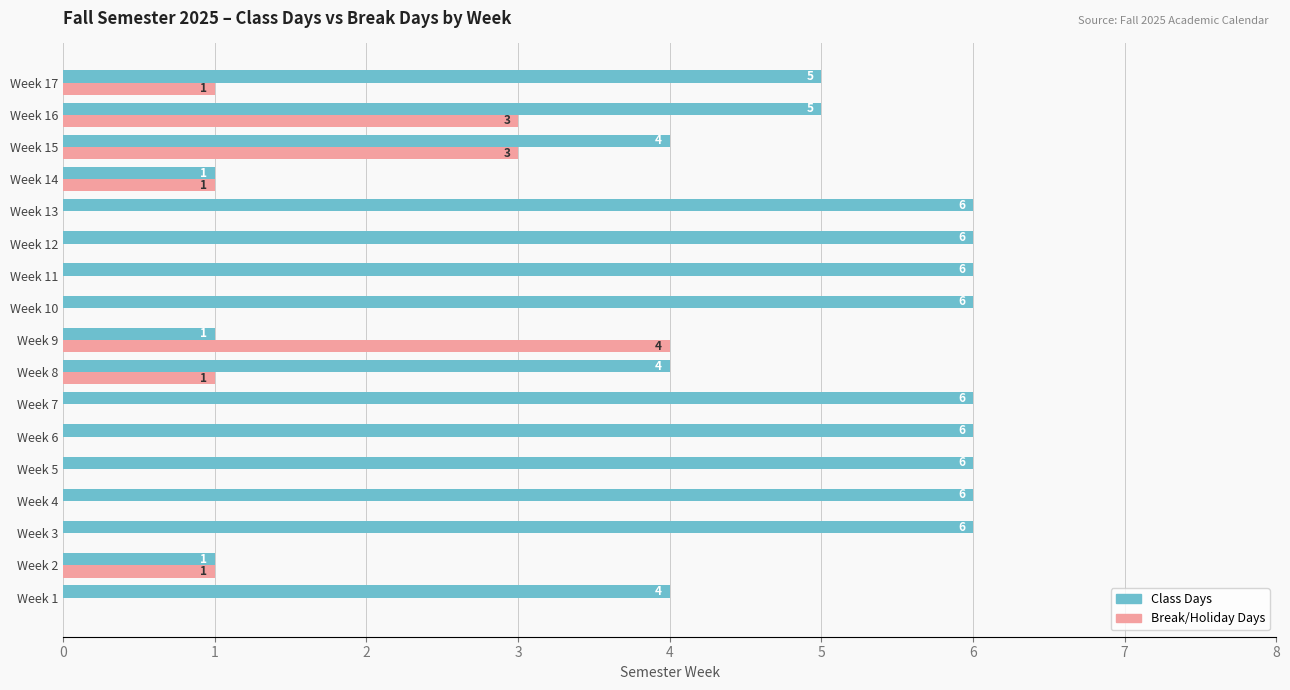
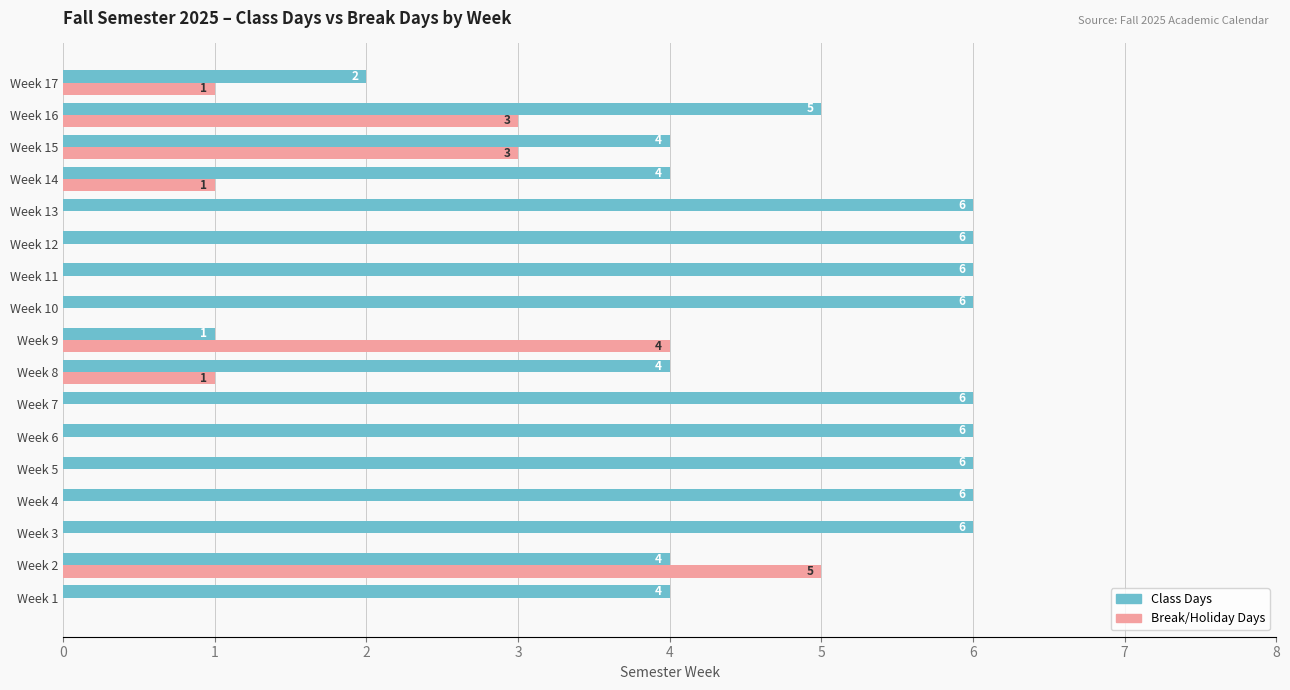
  {
    "Class Days": {
-     "Week 17": 5,
+     "Week 17": 2,
      "Week 16": 5,
      "Week 15": 4,
-     "Week 14": 1,
+     "Week 14": 4,
      "Week 13": 6,
      "Week 12": 6,
      "Week 11": 6,
      "Week 10": 6,
      "Week 9": 1,
      "Week 8": 4,
      "Week 7": 6,
      "Week 6": 6,
      "Week 5": 6,
      "Week 4": 6,
      "Week 3": 6,
-     "Week 2": 1,
+     "Week 2": 4,
      "Week 1": 4
    },
    "Break/Holiday Days": {
      "Week 17": 1,
      "Week 16": 3,
      "Week 15": 3,
      "Week 14": 1,
      "Week 9": 4,
      "Week 8": 1,
-     "Week 2": 1
+     "Week 2": 5
    }
  }
